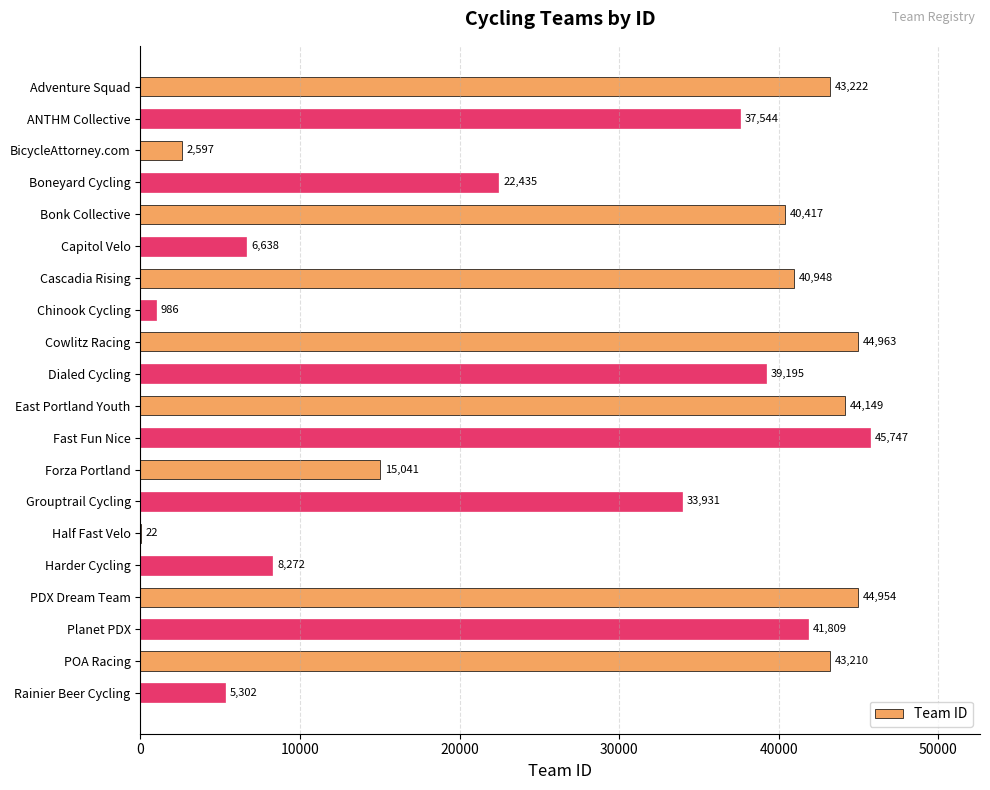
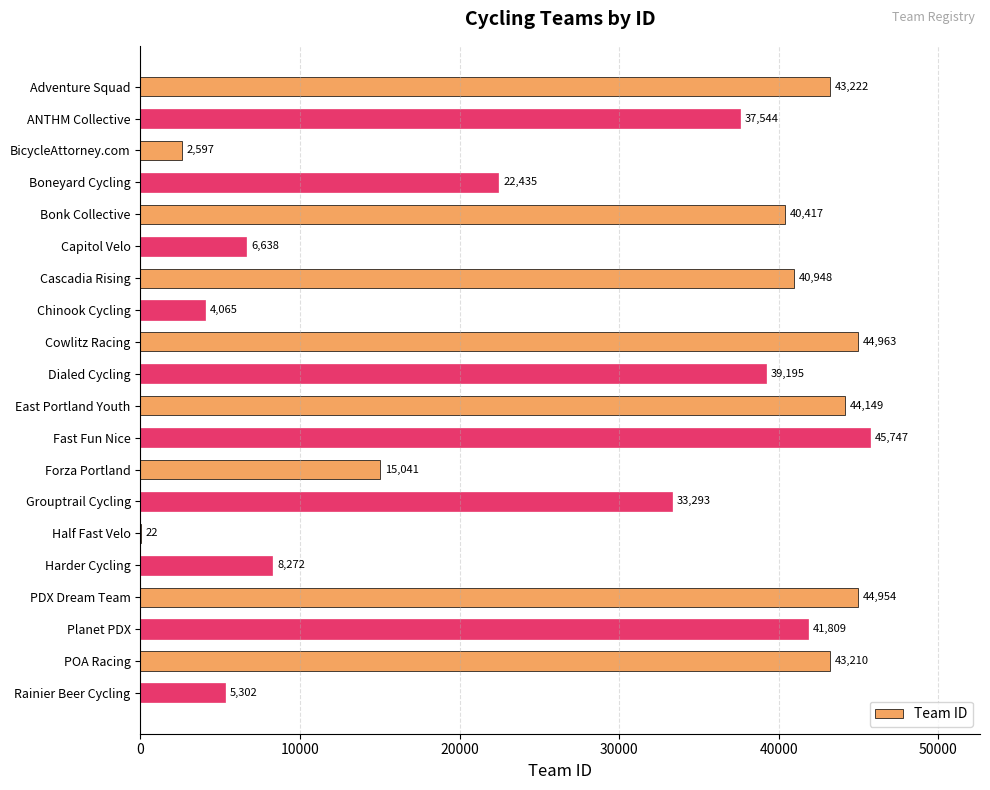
  {
    "Adventure Squad": "43,222",
    "ANTHM Collective": "37,544",
    "BicycleAttorney.com": "2,597",
    "Boneyard Cycling": "22,435",
    "Bonk Collective": "40,417",
    "Capitol Velo": "6,638",
    "Cascadia Rising": "40,948",
-   "Chinook Cycling": "986",
+   "Chinook Cycling": "4,065",
    "Cowlitz Racing": "44,963",
    "Dialed Cycling": "39,195",
    "East Portland Youth": "44,149",
    "Fast Fun Nice": "45,747",
    "Forza Portland": "15,041",
-   "Grouptrail Cycling": "33,931",
+   "Grouptrail Cycling": "33,293",
    "Half Fast Velo": "22",
    "Harder Cycling": "8,272",
    "PDX Dream Team": "44,954",
    "Planet PDX": "41,809",
    "POA Racing": "43,210",
    "Rainier Beer Cycling": "5,302"
  }
